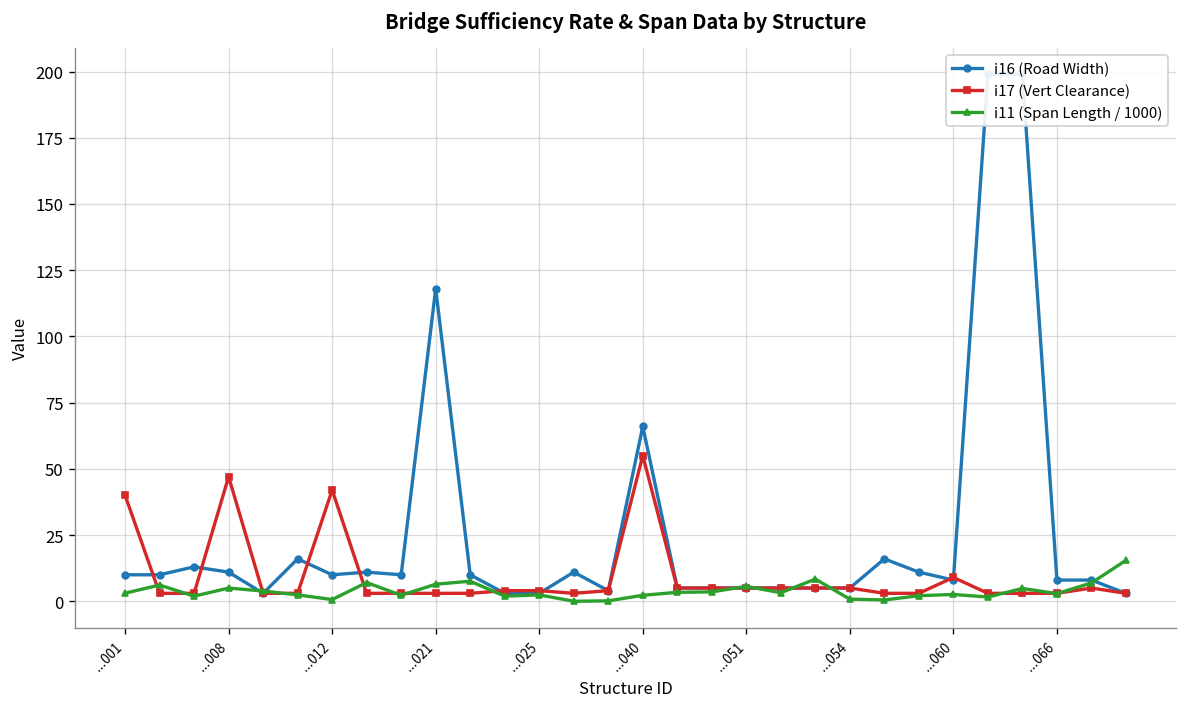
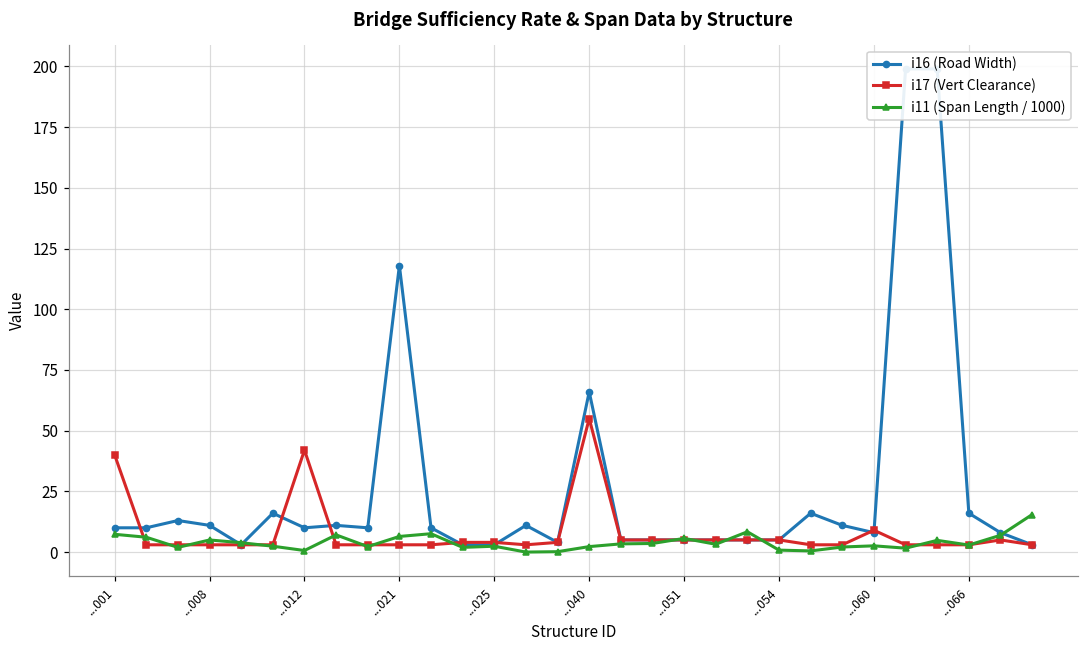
  {
    "i16 (Road Width)": {
      "...001": 10,
      "...008": 11,
      "...012": 10,
      "...021": 118,
      "...040": 66,
-     "...066": 8
+     "...066": 16
    },
    "i17 (Vert Clearance)": {
      "...001": 40,
-     "...008": 47,
+     "...008": 3,
      "...012": 42,
      "...021": 3,
      "...040": 55
    },
    "i11 (Span Length / 1000)": {
-     "...001": 3,
+     "...001": 7,
      "...008": 5,
      "...012": 1,
      "...021": 6,
      "...040": 2,
      "...054": 1,
      "...060": 3
    }
  }
